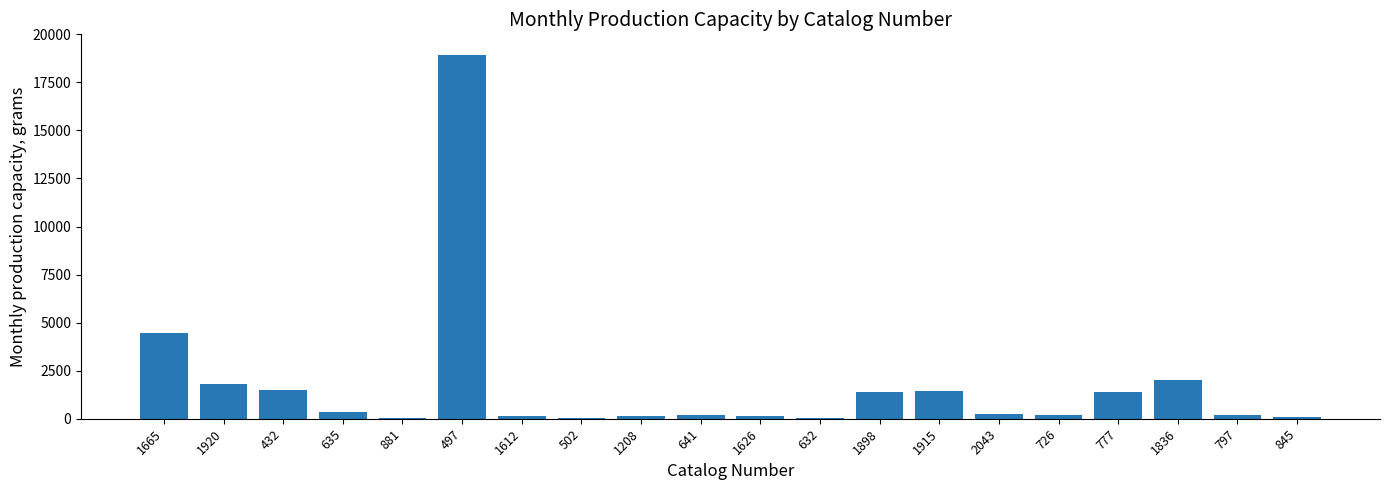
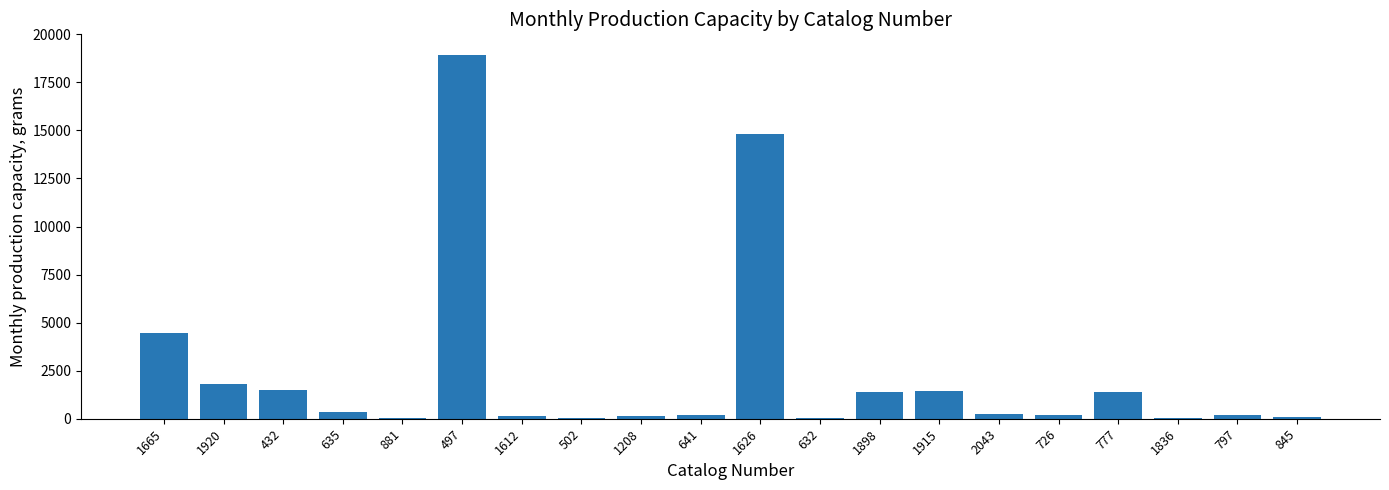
  {
    "1665": 4500,
    "1920": 1800,
    "432": 1500,
    "635": 300,
    "497": 18900,
    "1612": 200,
    "641": 200,
-   "1626": 200,
+   "1626": 14800,
    "1898": 1400,
    "1915": 1400,
    "2043": 300,
    "726": 200,
    "777": 1400,
-   "1836": 2000,
+   "1836": 0,
    "797": 200
  }
